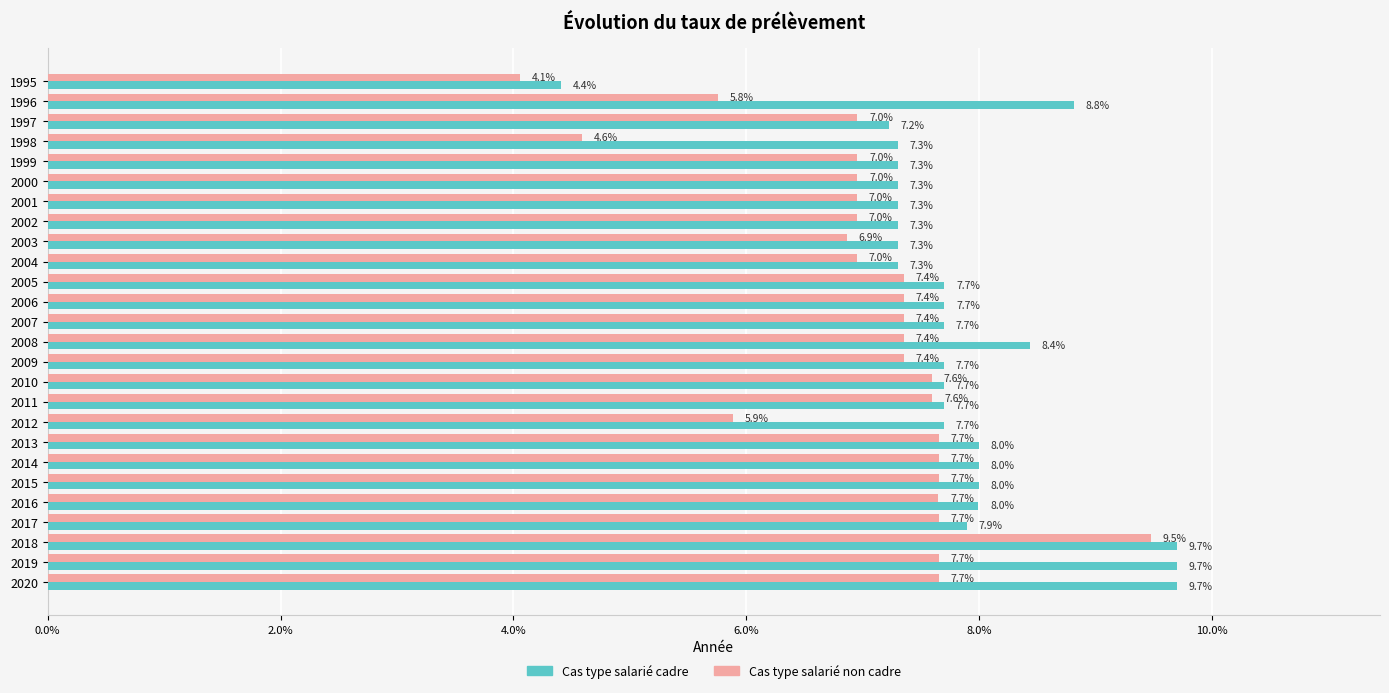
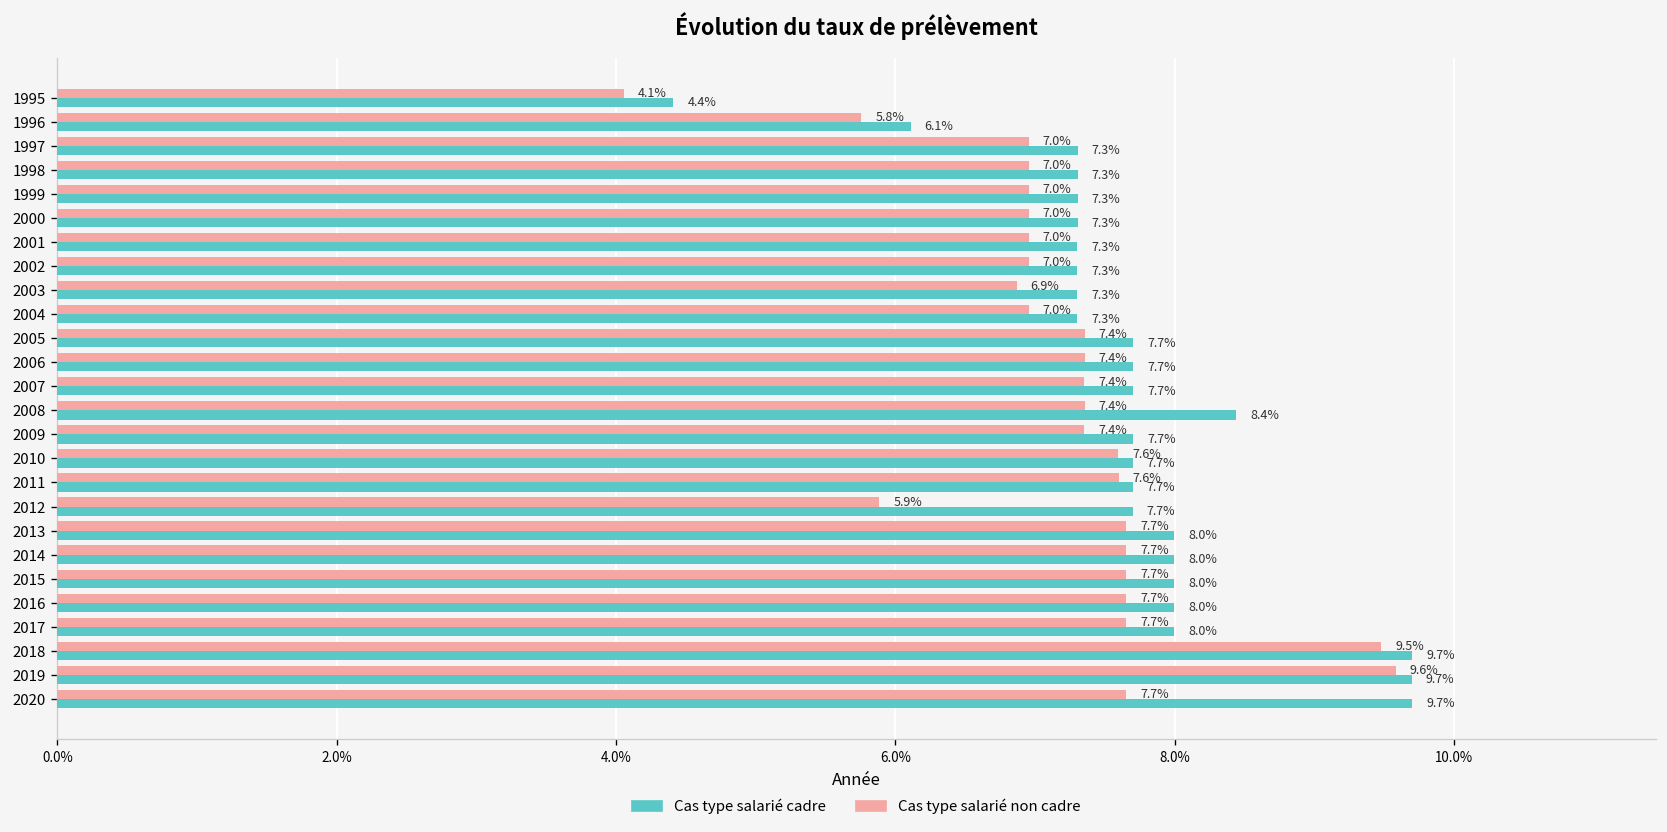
  {
    "Cas type salarié cadre": {
      "1995": "4.4%",
-     "1996": "8.8%",
-     "1997": "7.2%",
+     "1996": "6.1%",
+     "1997": "7.3%",
      "1998": "7.3%",
      "1999": "7.3%",
      "2000": "7.3%",
      "2001": "7.3%",
      "2002": "7.3%",
      "2003": "7.3%",
      "2004": "7.3%",
      "2005": "7.7%",
      "2006": "7.7%",
      "2007": "7.7%",
      "2008": "8.4%",
      "2009": "7.7%",
      "2010": "7.7%",
      "2011": "7.7%",
      "2012": "7.7%",
      "2013": "8.0%",
      "2014": "8.0%",
      "2015": "8.0%",
      "2016": "8.0%",
-     "2017": "7.9%",
+     "2017": "8.0%",
      "2018": "9.7%",
      "2019": "9.7%",
      "2020": "9.7%"
    },
    "Cas type salarié non cadre": {
      "1995": "4.1%",
      "1996": "5.8%",
      "1997": "7.0%",
-     "1998": "4.6%",
+     "1998": "7.0%",
      "1999": "7.0%",
      "2000": "7.0%",
      "2001": "7.0%",
      "2002": "7.0%",
      "2003": "6.9%",
      "2004": "7.0%",
      "2005": "7.4%",
      "2006": "7.4%",
      "2007": "7.4%",
      "2008": "7.4%",
      "2009": "7.4%",
      "2010": "7.6%",
      "2011": "7.6%",
      "2012": "5.9%",
      "2014": "7.7%",
      "2015": "7.7%",
      "2016": "7.7%",
      "2017": "7.7%",
      "2018": "9.5%",
-     "2019": "7.7%",
+     "2019": "9.6%",
      "2020": "7.7%"
    }
  }
